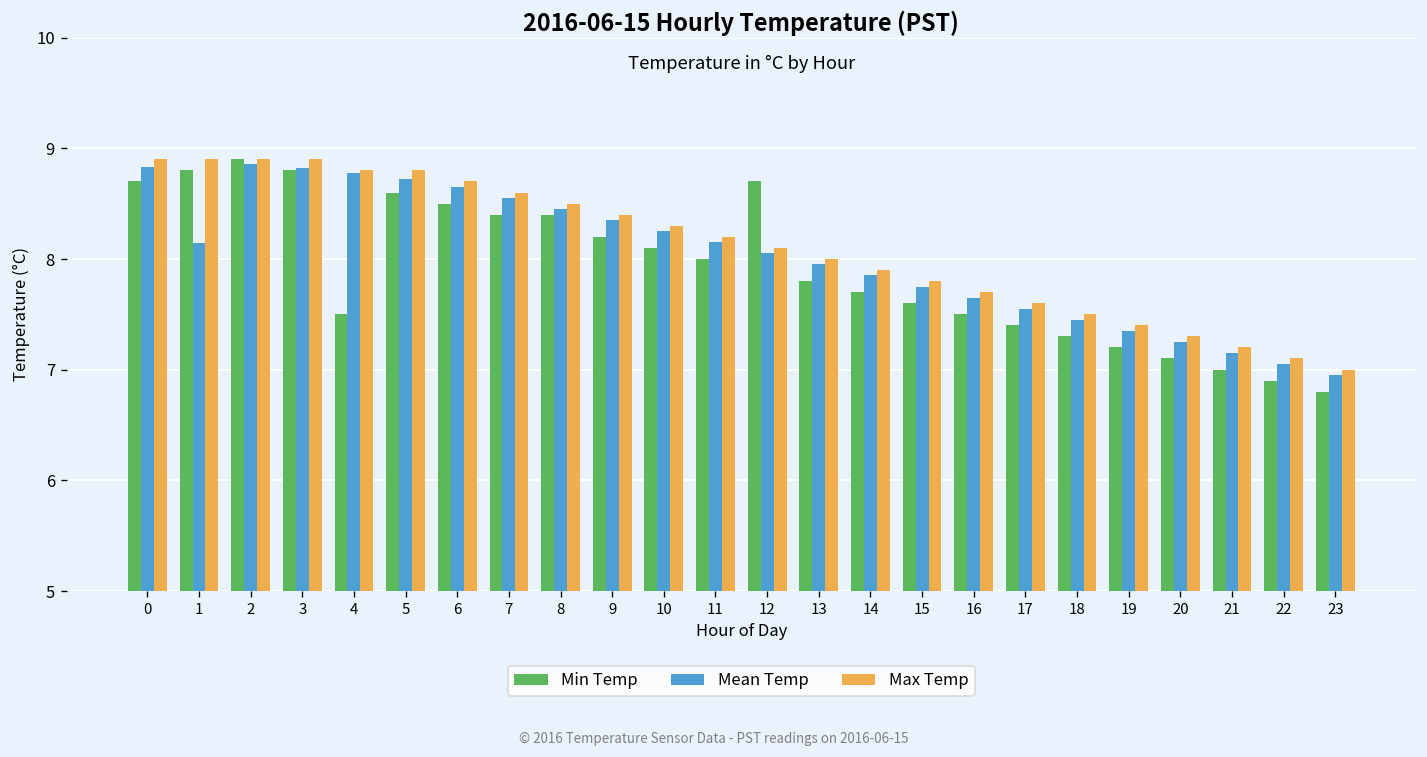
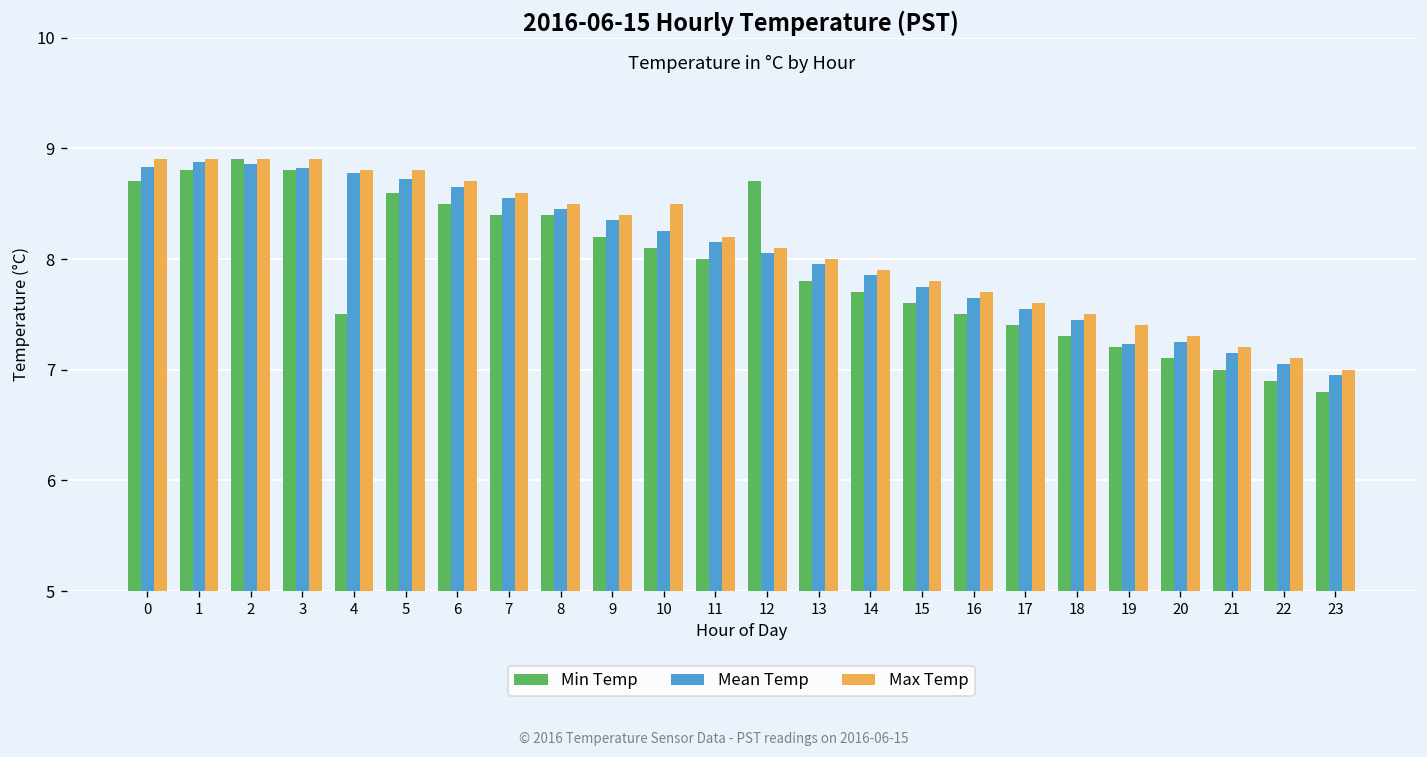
  {
    "Min Temp": {
      "0": 8.7,
      "1": 8.8,
      "2": 8.9,
      "3": 8.8,
      "4": 7.5,
      "5": 8.6,
      "6": 8.5,
      "7": 8.4,
      "8": 8.4,
      "9": 8.2,
      "10": 8.1,
      "11": 8.0,
      "12": 8.7,
      "13": 7.8,
      "14": 7.7,
      "15": 7.6,
      "16": 7.5,
      "17": 7.4,
      "18": 7.3,
      "19": 7.2,
      "20": 7.1,
      "21": 7.0,
      "22": 6.9,
      "23": 6.8
    },
    "Mean Temp": {
      "0": 8.8,
-     "1": 8.1,
+     "1": 8.9,
      "2": 8.9,
      "3": 8.8,
      "4": 8.8,
      "5": 8.7,
      "6": 8.7,
      "7": 8.6,
      "8": 8.5,
      "9": 8.4,
      "10": 8.3,
      "11": 8.2,
      "12": 8.1,
      "13": 8.0,
      "14": 7.9,
      "15": 7.8,
      "16": 7.7,
      "17": 7.6,
      "18": 7.5,
-     "19": 7.4,
+     "19": 7.2,
      "20": 7.3,
      "21": 7.2,
      "22": 7.1,
      "23": 7.0
    },
    "Max Temp": {
      "0": 8.9,
      "1": 8.9,
      "2": 8.9,
      "3": 8.9,
      "4": 8.8,
      "5": 8.8,
      "6": 8.7,
      "7": 8.6,
      "8": 8.5,
      "9": 8.4,
-     "10": 8.3,
+     "10": 8.5,
      "11": 8.2,
      "12": 8.1,
      "13": 8.0,
      "14": 7.9,
      "15": 7.8,
      "16": 7.7,
      "17": 7.6,
      "18": 7.5,
      "19": 7.4,
      "20": 7.3,
      "21": 7.2,
      "22": 7.1,
      "23": 7.0
    }
  }
